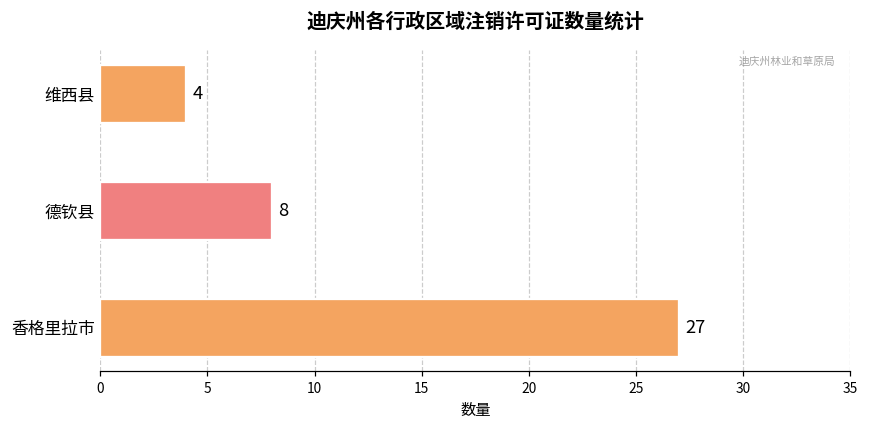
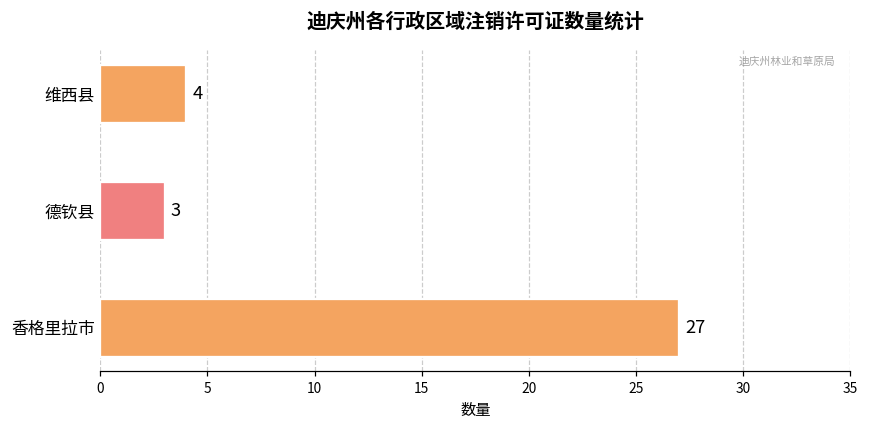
  {
    "维西县": 4,
-   "德钦县": 8,
+   "德钦县": 3,
    "香格里拉市": 27
  }
